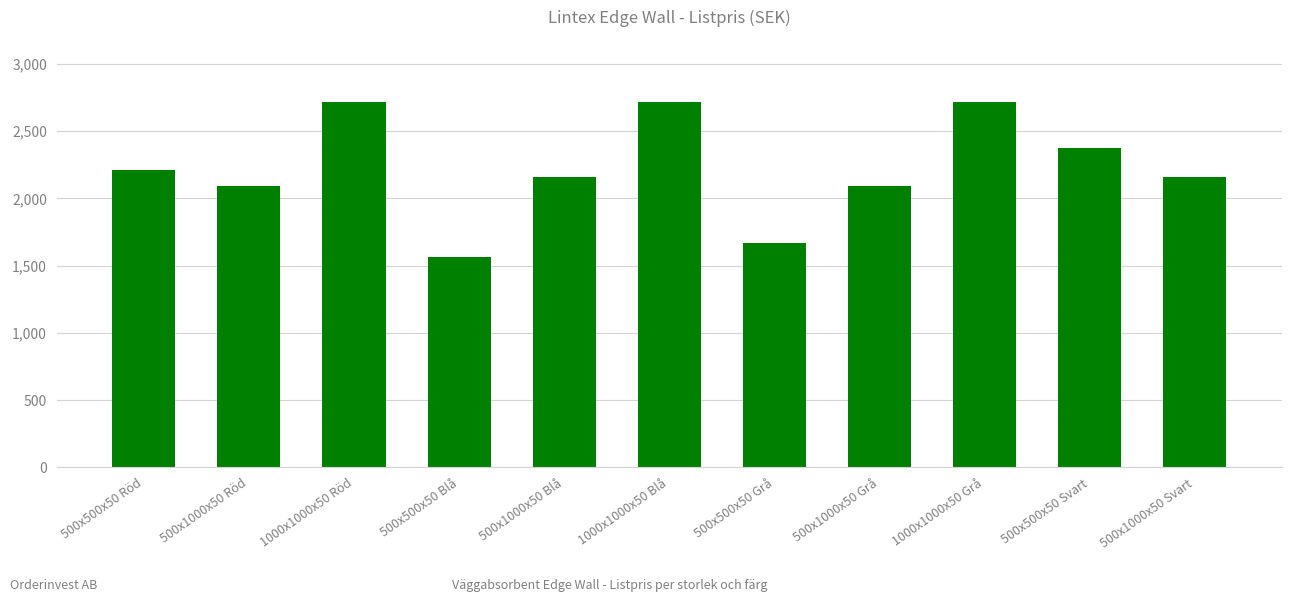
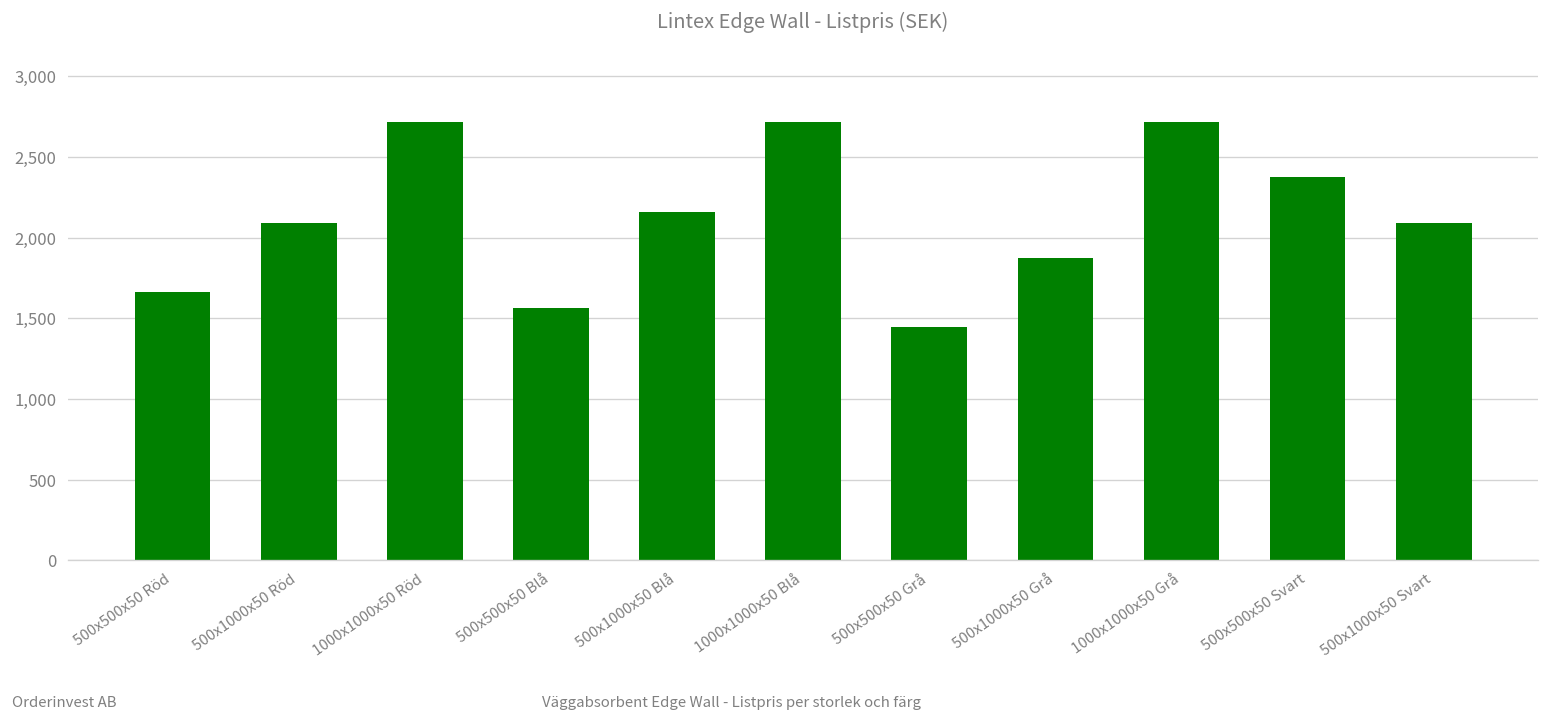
  {
-   "500x500x50 Röd": "2,210",
+   "500x500x50 Röd": "1,670",
    "500x1000x50 Röd": "2,090",
    "1000x1000x50 Röd": "2,720",
    "500x500x50 Blå": "1,560",
    "500x1000x50 Blå": "2,160",
    "1000x1000x50 Blå": "2,720",
-   "500x500x50 Grå": "1,670",
-   "500x1000x50 Grå": "2,090",
+   "500x500x50 Grå": "1,450",
+   "500x1000x50 Grå": "1,870",
    "1000x1000x50 Grå": "2,720",
    "500x500x50 Svart": "2,380",
-   "500x1000x50 Svart": "2,160"
+   "500x1000x50 Svart": "2,090"
  }
